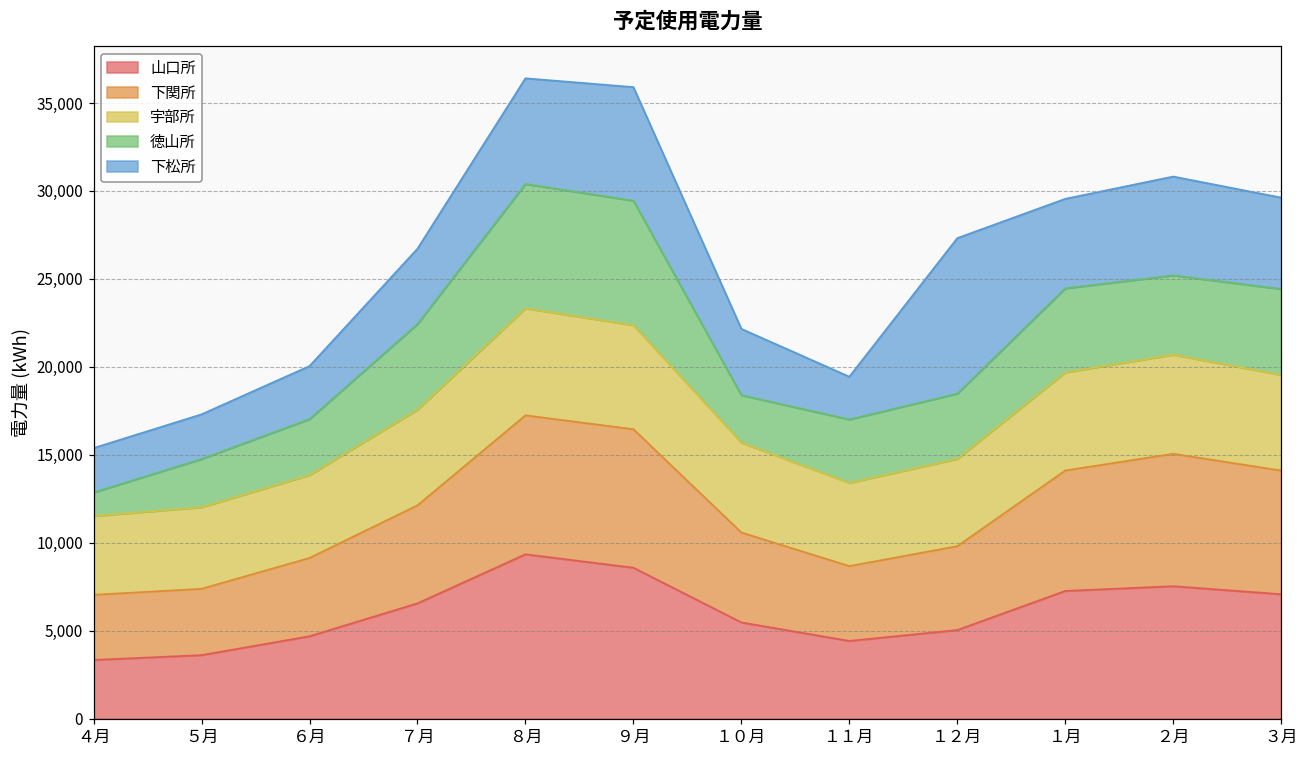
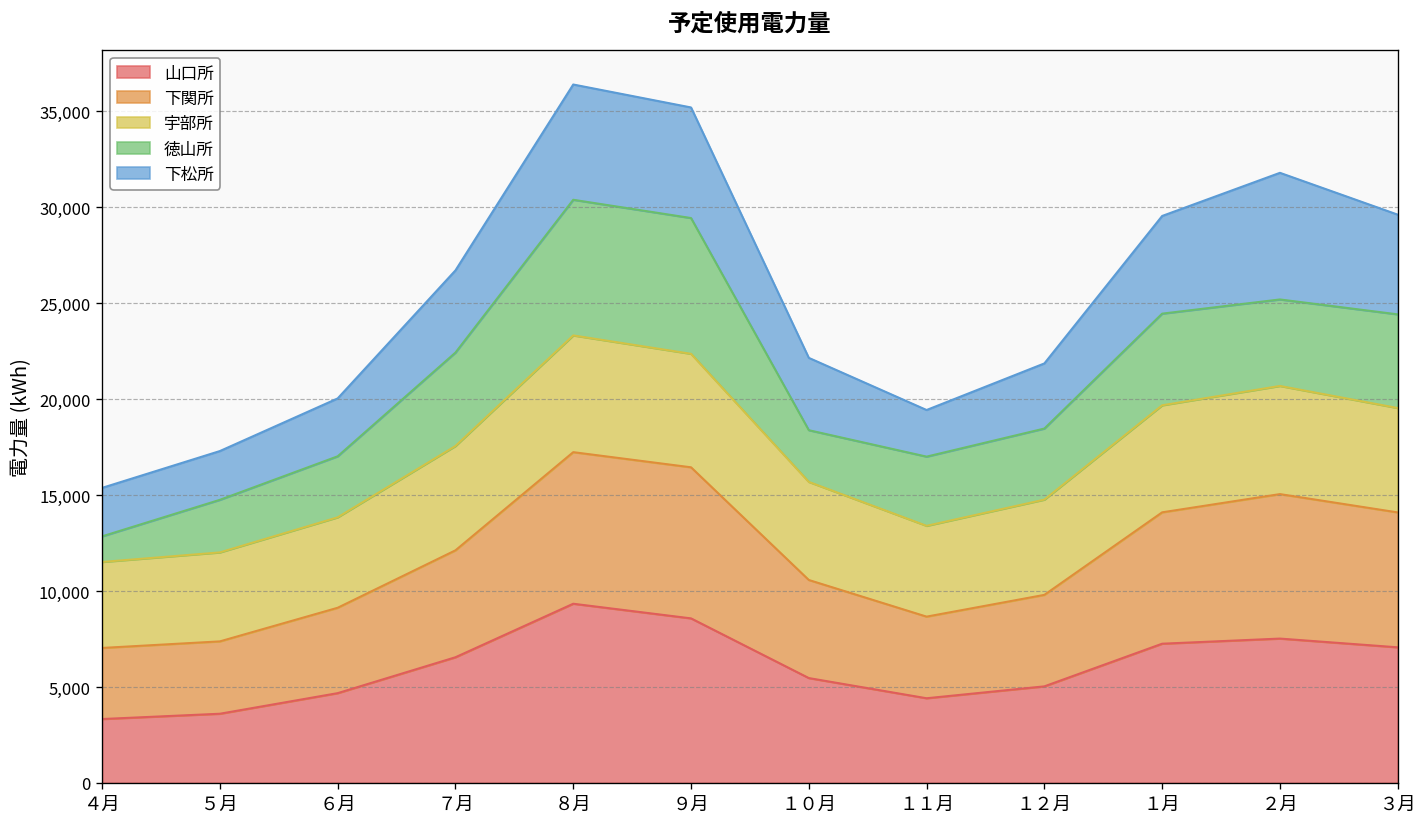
  {
    "徳山所": {
      "４月": "1,300",
      "５月": "2,700",
      "６月": "3,200",
      "７月": "4,900",
      "８月": "7,100",
      "９月": "7,100",
      "１０月": "2,700",
      "１１月": "3,600",
      "１２月": "3,700",
      "１月": "4,800",
      "２月": "4,500",
      "３月": "4,900"
    },
    "下松所": {
      "４月": "2,500",
      "５月": "2,500",
      "６月": "3,000",
      "７月": "4,300",
      "８月": "6,000",
-     "９月": "6,500",
+     "９月": "5,800",
      "１０月": "3,800",
      "１１月": "2,400",
-     "１２月": "8,800",
+     "１２月": "3,400",
      "１月": "5,100",
-     "２月": "5,600",
+     "２月": "6,600",
      "３月": "5,200"
    }
  }
